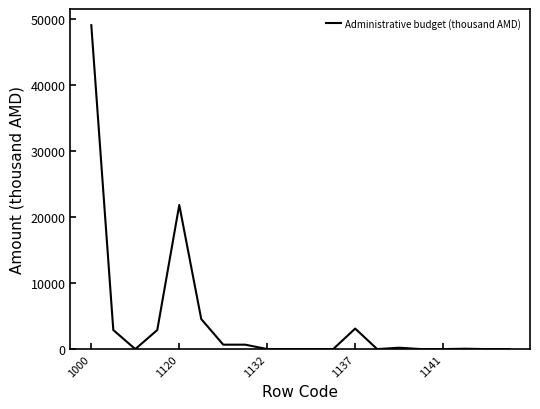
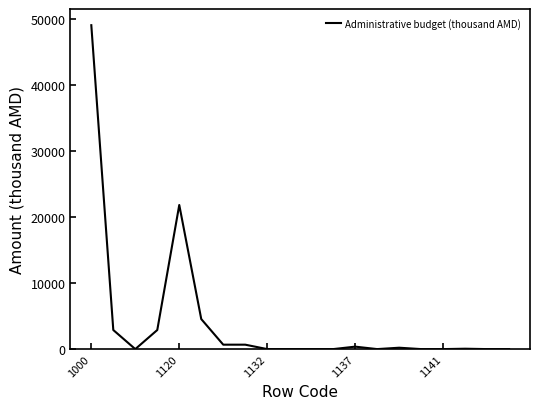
  {
    "1000": 49000,
    "1120": 22000,
    "1132": 0,
-   "1137": 3000,
+   "1137": 0,
    "1141": 0
  }
